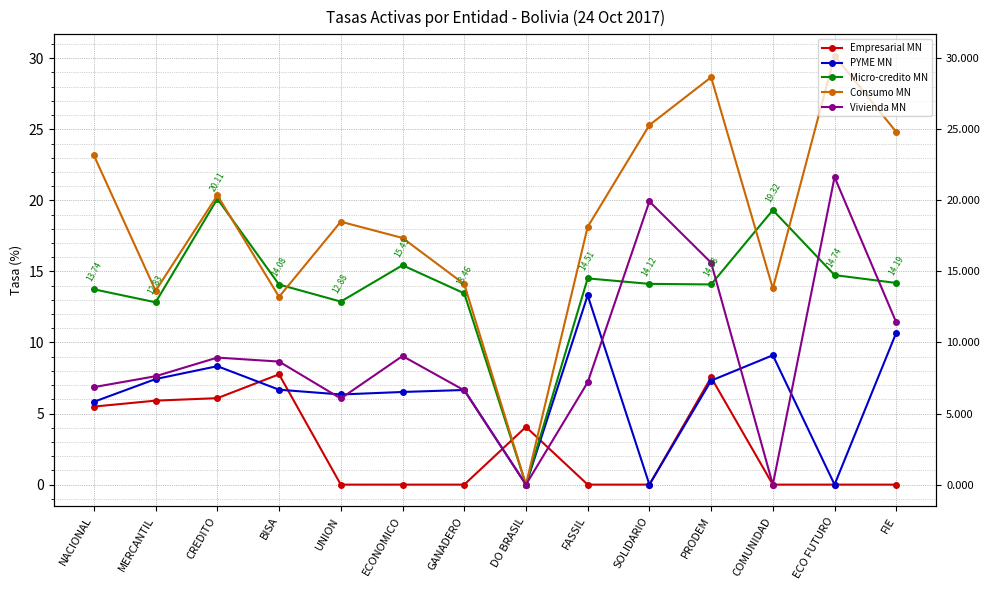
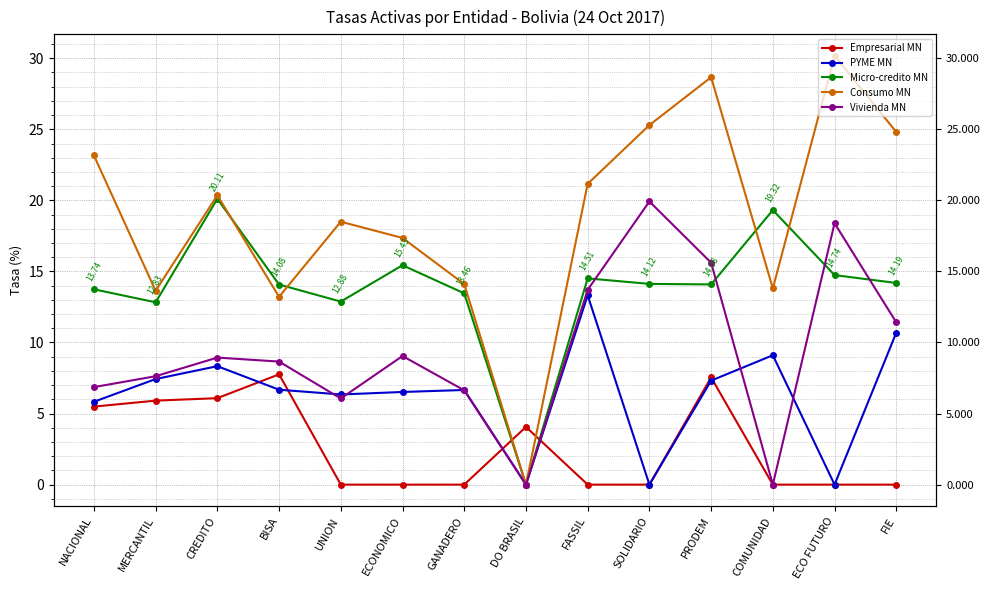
  {
    "Empresarial MN": {
      "NACIONAL": 5.5,
      "MERCANTIL": 5.9,
      "CREDITO": 6.1,
      "BISA": 7.8,
      "UNION": 0.0,
      "ECONOMICO": 0.0,
      "GANADERO": 0.0,
      "DO BRASIL": 4.1,
      "FASSIL": 0.0,
      "PRODEM": 7.5,
      "FIE": 0.0
    },
    "PYME MN": {
      "NACIONAL": 5.8,
      "MERCANTIL": 7.4,
      "CREDITO": 8.3,
      "BISA": 6.7,
      "UNION": 6.3,
      "ECONOMICO": 6.5,
      "FASSIL": 13.3,
      "PRODEM": 7.3,
      "COMUNIDAD": 9.1,
      "FIE": 10.7
    },
    "Micro-credito MN": {
      "NACIONAL": 13.74,
      "CREDITO": 20.11,
      "BISA": 14.08,
      "UNION": 12.88,
      "FASSIL": 14.51,
      "SOLIDARIO": 14.12,
      "COMUNIDAD": 19.32,
      "ECO FUTURO": 14.74,
      "FIE": 14.19
    },
    "Consumo MN": {
      "NACIONAL": 23.2,
      "BISA": 13.2,
      "UNION": 18.5,
-     "FASSIL": 18.1,
+     "FASSIL": 21.2,
      "SOLIDARIO": 25.3,
      "PRODEM": 28.7,
      "COMUNIDAD": 13.8,
      "FIE": 24.8
    },
    "Vivienda MN": {
      "NACIONAL": 6.9,
      "MERCANTIL": 7.6,
      "CREDITO": 8.9,
      "BISA": 8.7,
      "UNION": 6.1,
      "ECONOMICO": 9.0,
-     "FASSIL": 7.2,
+     "FASSIL": 13.7,
      "SOLIDARIO": 19.9,
-     "ECO FUTURO": 21.6,
+     "ECO FUTURO": 18.4,
      "FIE": 11.4
    }
  }
